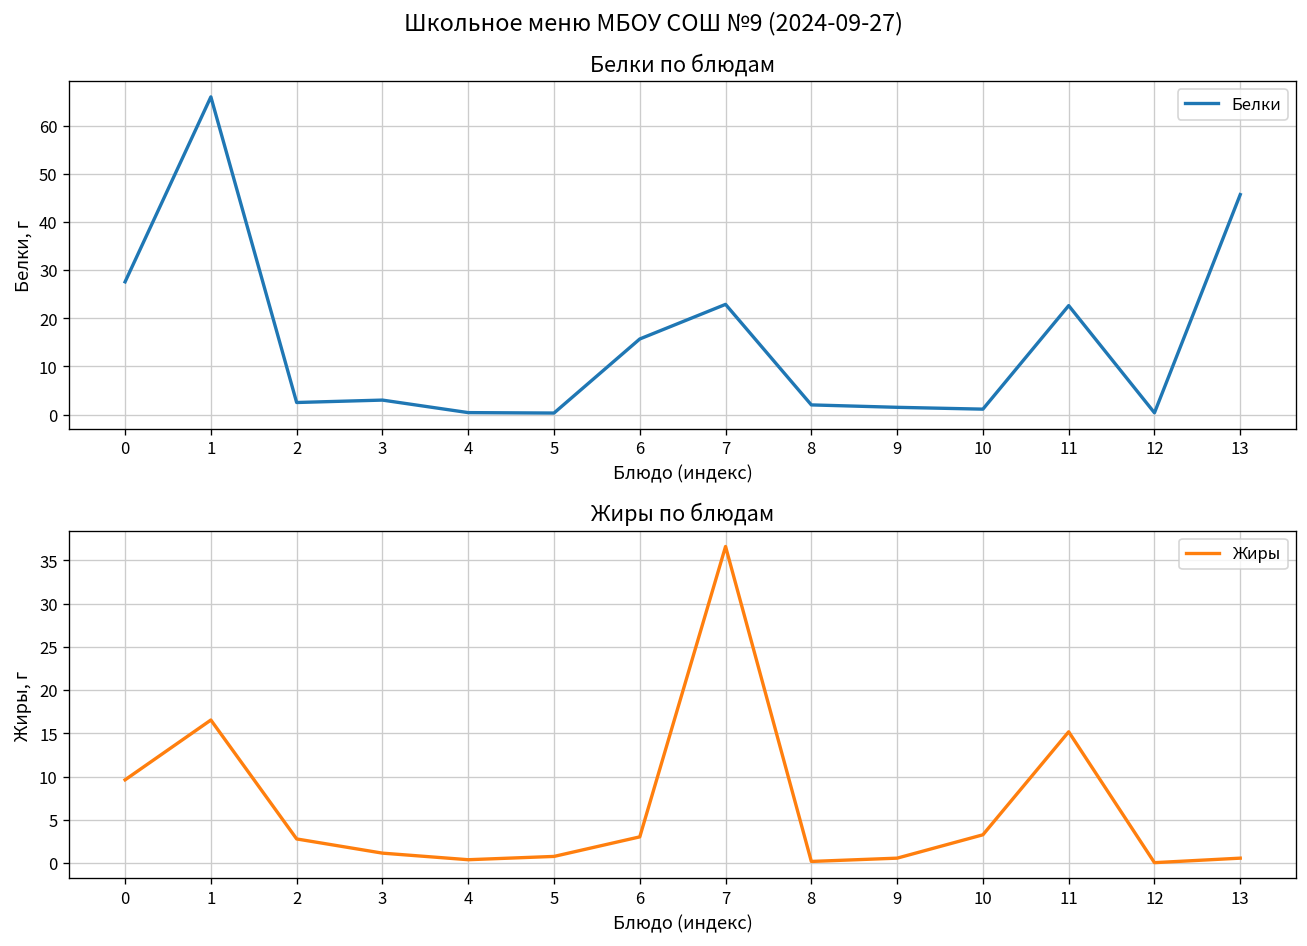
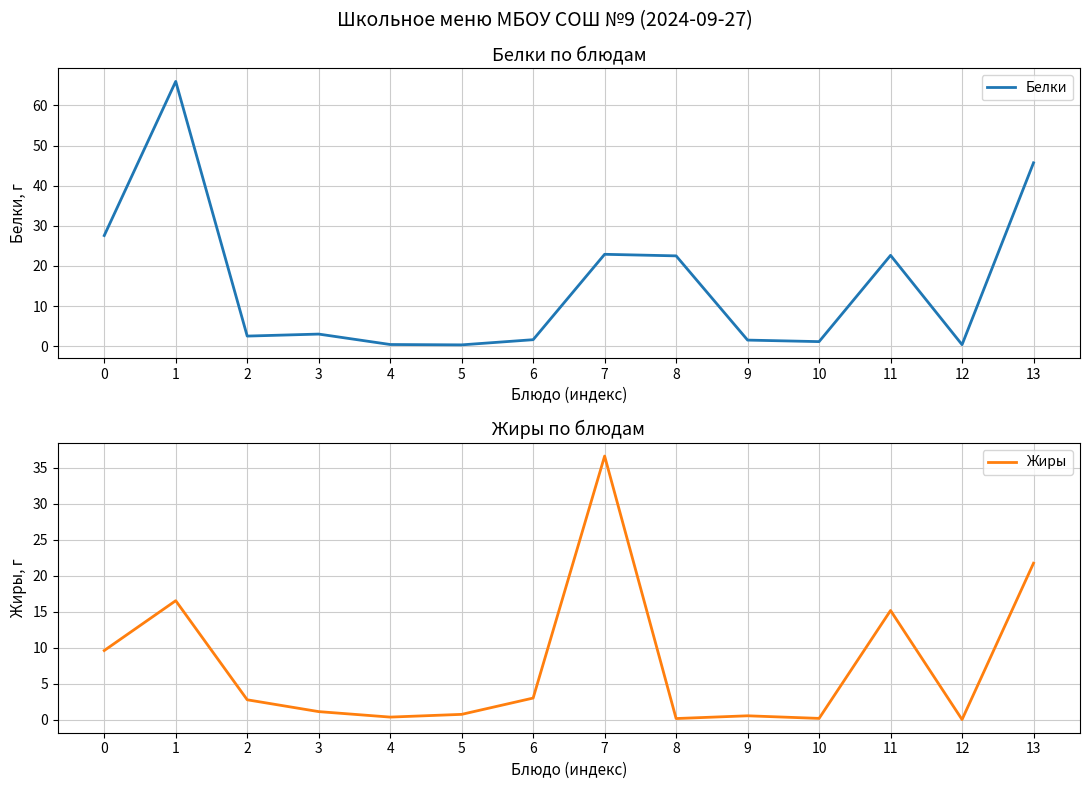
  {
    "Белки по блюдам": {
      "0": 28,
      "1": 66,
      "2": 3,
      "3": 3,
      "4": 0,
      "5": 0,
-     "6": 16,
+     "6": 2,
      "7": 23,
-     "8": 2,
+     "8": 23,
      "9": 2,
      "10": 1,
      "11": 23,
      "12": 0,
      "13": 46
    },
    "Жиры по блюдам": {
      "0": 10,
      "1": 17,
      "2": 3,
      "3": 1,
      "4": 0,
      "5": 1,
      "6": 3,
      "7": 37,
      "8": 0,
      "9": 1,
-     "10": 3,
+     "10": 0,
      "11": 15,
      "12": 0,
-     "13": 1
+     "13": 22
    }
  }
